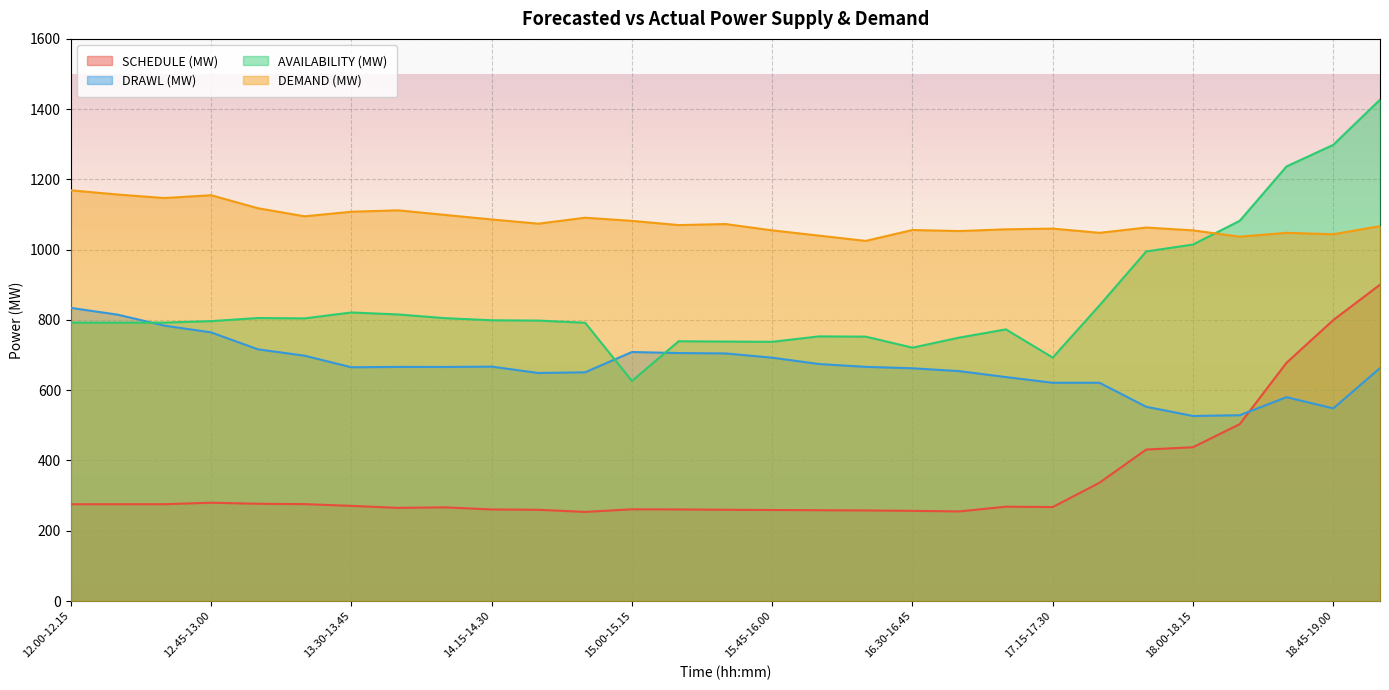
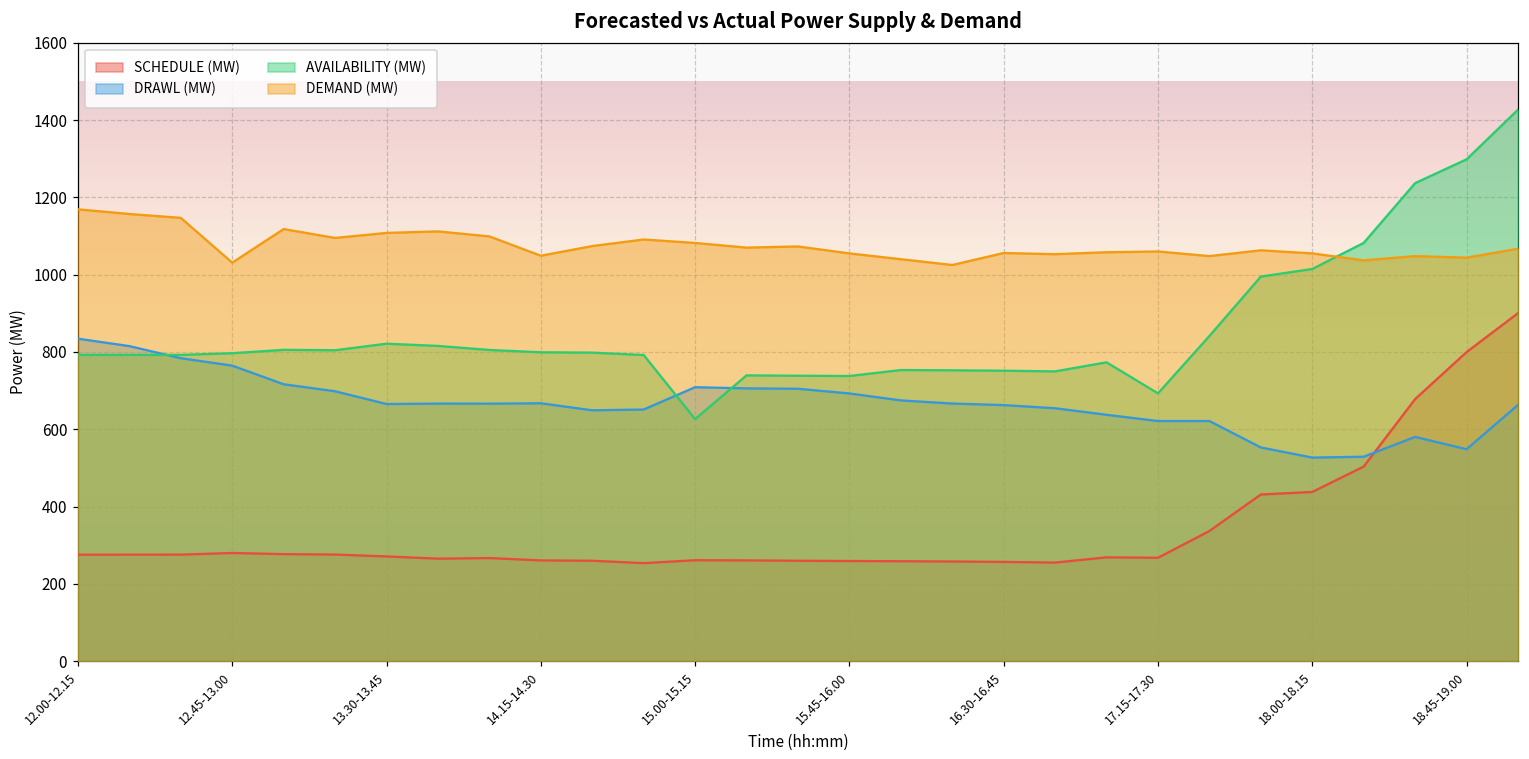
  {
    "SCHEDULE (MW)": {
      "12.00-12.15": 280,
      "12.45-13.00": 280,
      "13.30-13.45": 270,
      "14.15-14.30": 260,
      "15.00-15.15": 260,
      "15.45-16.00": 260,
      "16.30-16.45": 260,
      "17.15-17.30": 270,
      "18.00-18.15": 440,
      "18.45-19.00": 800
    },
    "DRAWL (MW)": {
      "12.00-12.15": 830,
      "12.45-13.00": 760,
      "13.30-13.45": 670,
      "14.15-14.30": 670,
      "15.00-15.15": 710,
      "15.45-16.00": 690,
      "16.30-16.45": 660,
      "17.15-17.30": 620,
      "18.00-18.15": 530,
      "18.45-19.00": 550
    },
    "AVAILABILITY (MW)": {
      "12.00-12.15": 790,
      "12.45-13.00": 800,
      "13.30-13.45": 820,
      "14.15-14.30": 800,
      "15.00-15.15": 630,
      "15.45-16.00": 740,
-     "16.30-16.45": 720,
+     "16.30-16.45": 750,
      "17.15-17.30": 690,
      "18.00-18.15": 1010,
      "18.45-19.00": 1300
    },
    "DEMAND (MW)": {
      "12.00-12.15": 1170,
-     "12.45-13.00": 1160,
+     "12.45-13.00": 1030,
      "13.30-13.45": 1110,
-     "14.15-14.30": 1090,
+     "14.15-14.30": 1050,
      "15.00-15.15": 1080,
      "15.45-16.00": 1060,
      "16.30-16.45": 1060,
      "17.15-17.30": 1060,
      "18.00-18.15": 1060,
      "18.45-19.00": 1040
    }
  }
